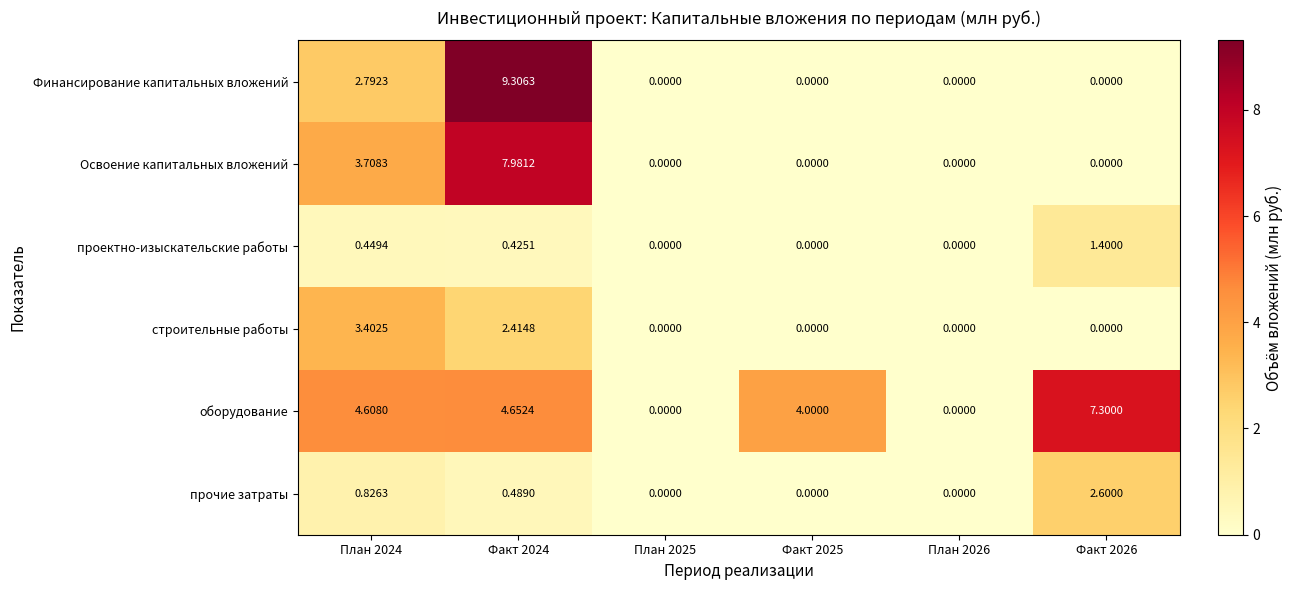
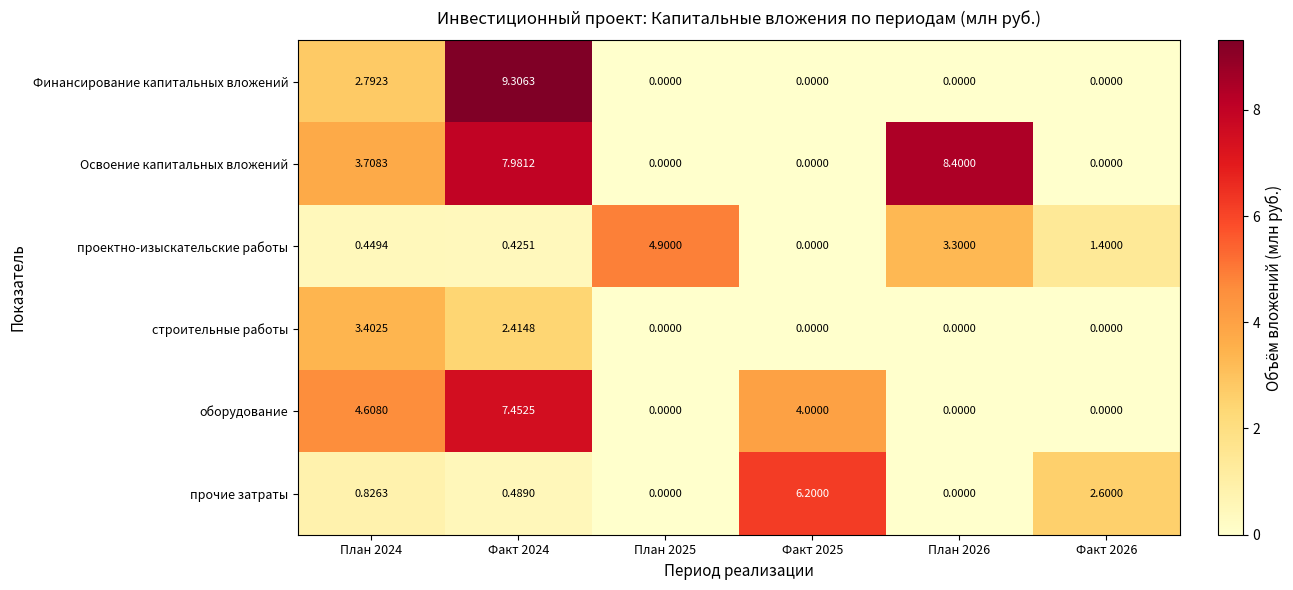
  {
    "Финансирование капитальных вложений": {
      "План 2024": 2.7923,
      "Факт 2024": 9.3063,
      "План 2025": 0.0000,
      "Факт 2025": 0.0000,
      "План 2026": 0.0000,
      "Факт 2026": 0.0000
    },
    "Освоение капитальных вложений": {
      "План 2024": 3.7083,
      "Факт 2024": 7.9812,
      "План 2025": 0.0000,
      "Факт 2025": 0.0000,
-     "План 2026": 0.0000,
+     "План 2026": 8.4000,
      "Факт 2026": 0.0000
    },
    "проектно-изыскательские работы": {
      "План 2024": 0.4494,
      "Факт 2024": 0.4251,
-     "План 2025": 0.0000,
+     "План 2025": 4.9000,
      "Факт 2025": 0.0000,
-     "План 2026": 0.0000,
+     "План 2026": 3.3000,
      "Факт 2026": 1.4000
    },
    "строительные работы": {
      "План 2024": 3.4025,
      "Факт 2024": 2.4148,
      "План 2025": 0.0000,
      "Факт 2025": 0.0000,
      "План 2026": 0.0000,
      "Факт 2026": 0.0000
    },
    "оборудование": {
      "План 2024": 4.6080,
-     "Факт 2024": 4.6524,
+     "Факт 2024": 7.4525,
      "План 2025": 0.0000,
      "Факт 2025": 4.0000,
      "План 2026": 0.0000,
-     "Факт 2026": 7.3000
+     "Факт 2026": 0.0000
    },
    "прочие затраты": {
      "План 2024": 0.8263,
      "Факт 2024": 0.4890,
      "План 2025": 0.0000,
-     "Факт 2025": 0.0000,
+     "Факт 2025": 6.2000,
      "План 2026": 0.0000,
      "Факт 2026": 2.6000
    }
  }
